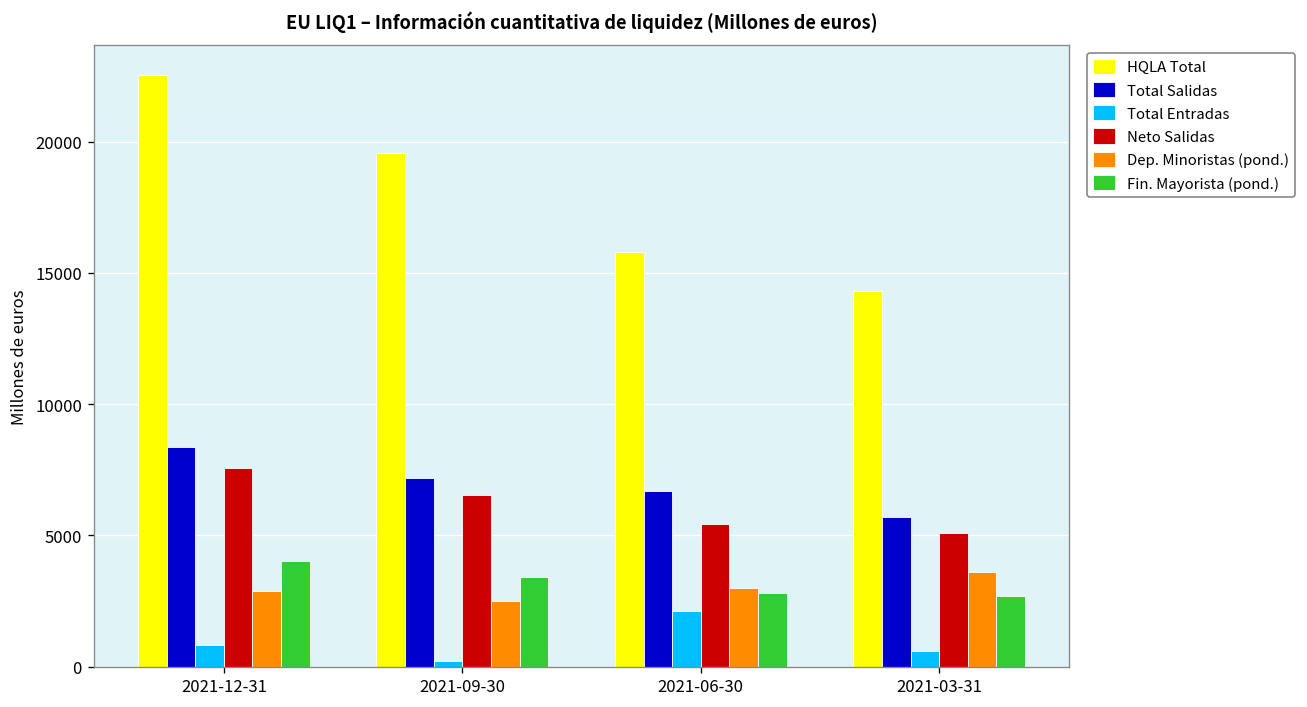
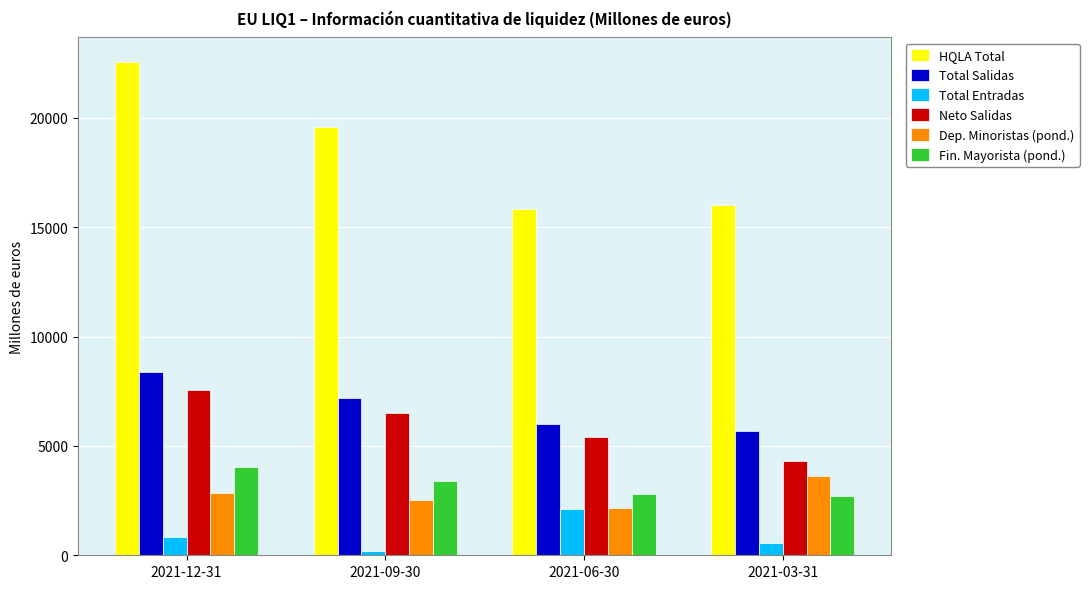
  {
    "HQLA Total": {
      "2021-12-31": 22600,
      "2021-09-30": 19600,
      "2021-06-30": 15800,
-     "2021-03-31": 14300
+     "2021-03-31": 16000
    },
    "Total Salidas": {
      "2021-12-31": 8400,
      "2021-09-30": 7200,
-     "2021-06-30": 6700,
+     "2021-06-30": 6000,
      "2021-03-31": 5700
    },
    "Total Entradas": {
      "2021-12-31": 800,
      "2021-09-30": 200,
      "2021-06-30": 2100,
      "2021-03-31": 600
    },
    "Neto Salidas": {
      "2021-12-31": 7600,
      "2021-09-30": 6500,
      "2021-06-30": 5400,
-     "2021-03-31": 5100
+     "2021-03-31": 4300
    },
    "Dep. Minoristas (pond.)": {
      "2021-12-31": 2900,
      "2021-09-30": 2500,
-     "2021-06-30": 3000,
+     "2021-06-30": 2200,
      "2021-03-31": 3600
    },
    "Fin. Mayorista (pond.)": {
      "2021-12-31": 4000,
      "2021-09-30": 3400,
      "2021-06-30": 2800,
      "2021-03-31": 2700
    }
  }
